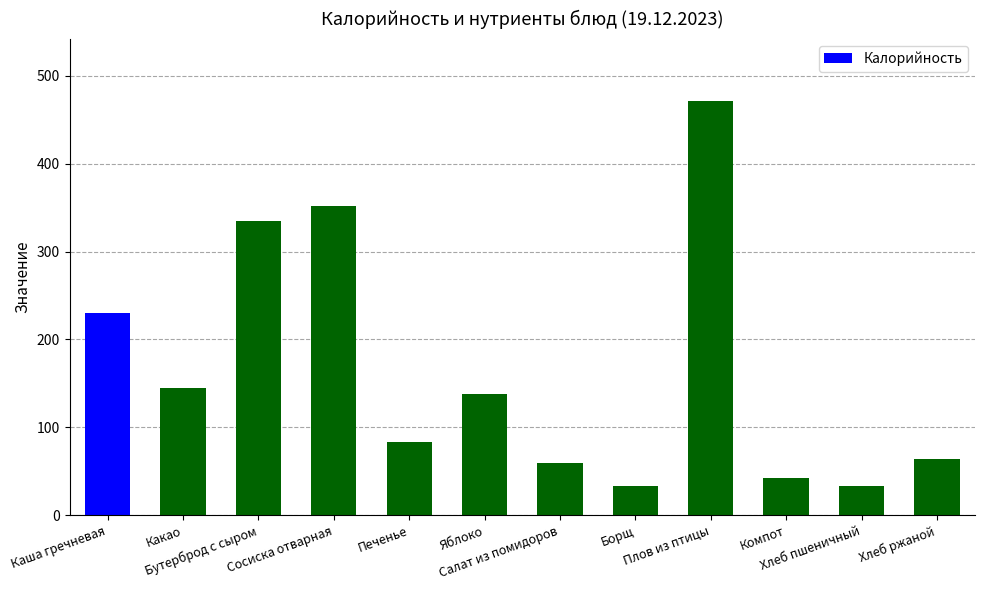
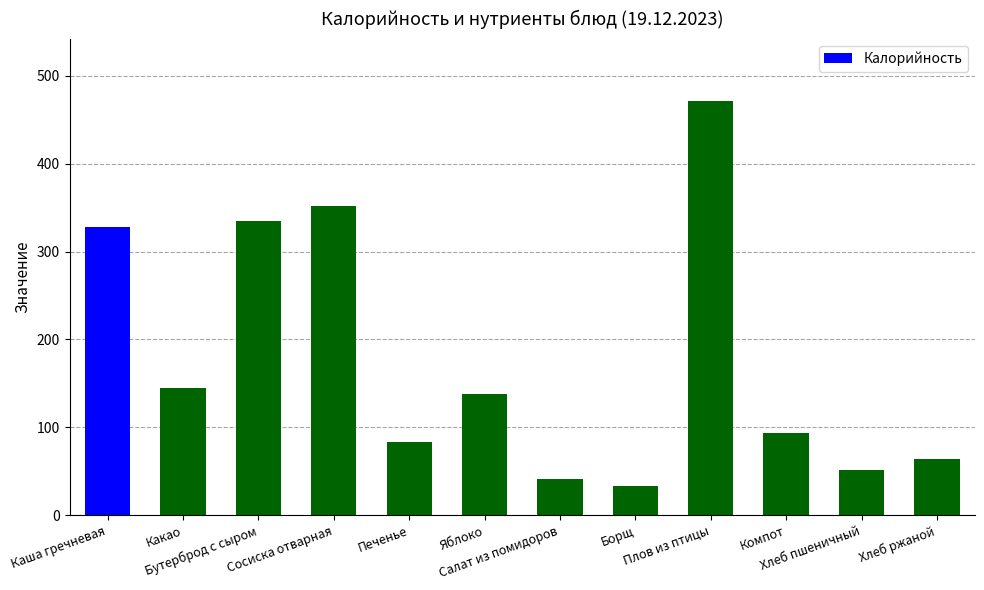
  {
-   "Каша гречневая": 230,
+   "Каша гречневая": 330,
    "Какао": 150,
    "Бутерброд с сыром": 340,
    "Сосиска отварная": 350,
    "Печенье": 80,
    "Яблоко": 140,
-   "Салат из помидоров": 60,
+   "Салат из помидоров": 40,
    "Борщ": 30,
    "Плов из птицы": 470,
-   "Компот": 40,
-   "Хлеб пшеничный": 30,
+   "Компот": 90,
+   "Хлеб пшеничный": 50,
    "Хлеб ржаной": 60
  }
